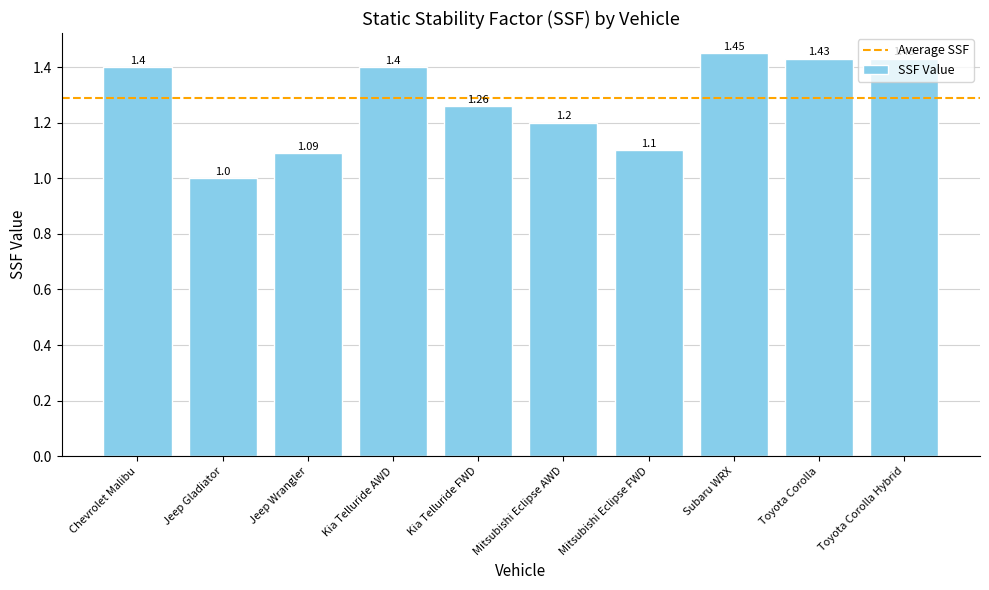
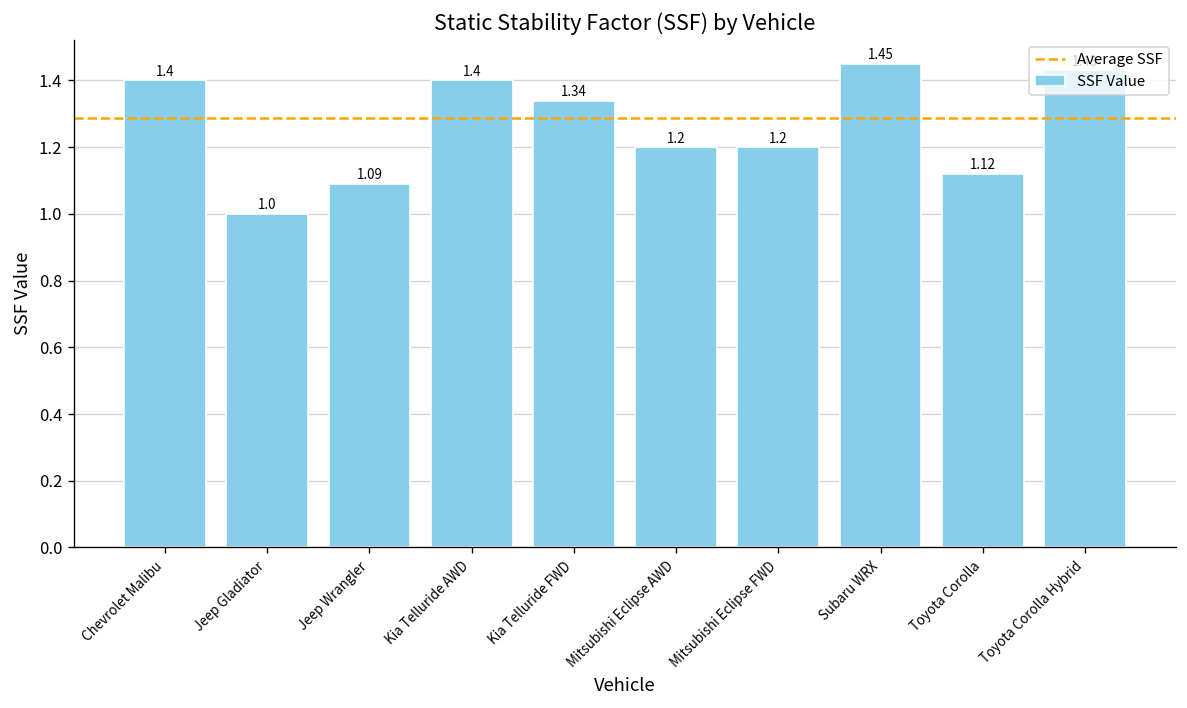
  {
    "Chevrolet Malibu": 1.4,
    "Jeep Gladiator": 1.0,
    "Jeep Wrangler": 1.09,
    "Kia Telluride AWD": 1.4,
-   "Kia Telluride FWD": 1.26,
+   "Kia Telluride FWD": 1.34,
    "Mitsubishi Eclipse AWD": 1.2,
-   "Mitsubishi Eclipse FWD": 1.1,
+   "Mitsubishi Eclipse FWD": 1.2,
    "Subaru WRX": 1.45,
-   "Toyota Corolla": 1.43
+   "Toyota Corolla": 1.12
  }
